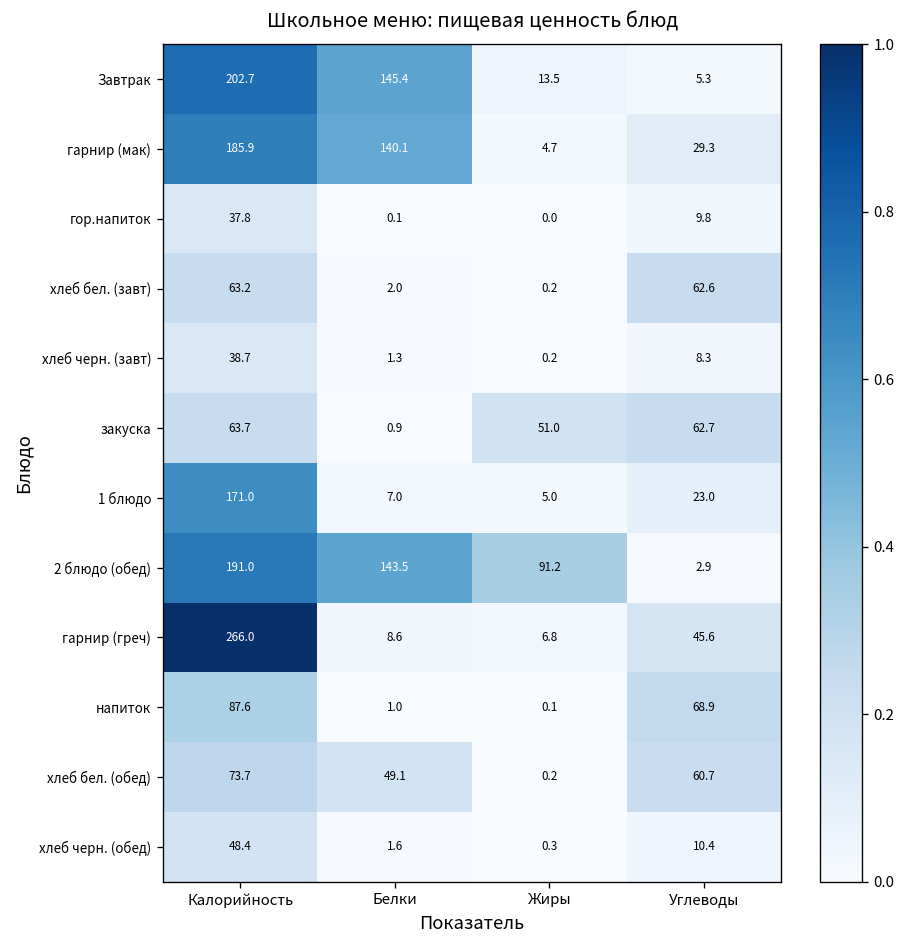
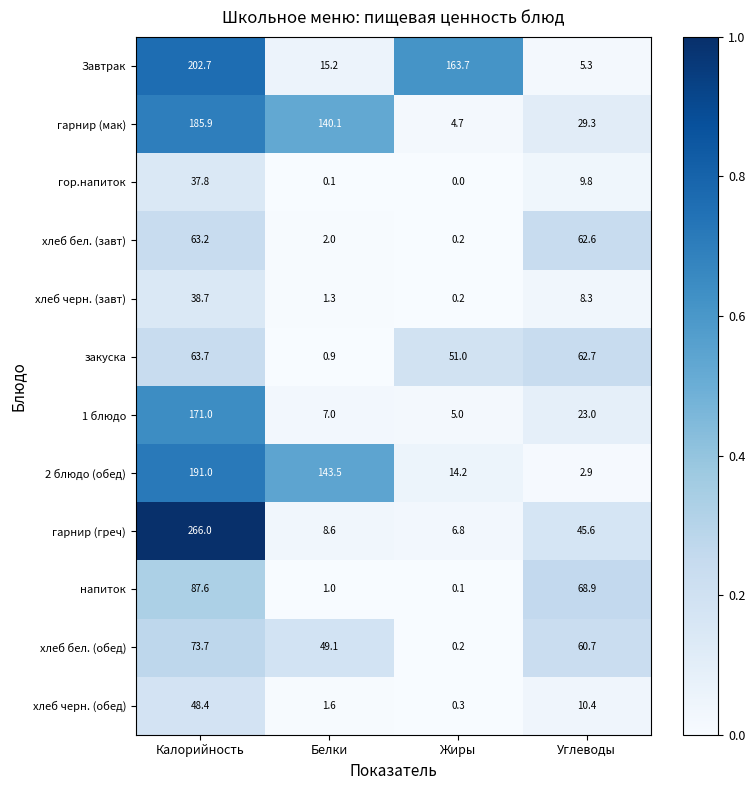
  {
    "Завтрак": {
      "Калорийность": 202.7,
-     "Белки": 145.4,
-     "Жиры": 13.5,
+     "Белки": 15.2,
+     "Жиры": 163.7,
      "Углеводы": 5.3
    },
    "гарнир (мак)": {
      "Калорийность": 185.9,
      "Белки": 140.1,
      "Жиры": 4.7,
      "Углеводы": 29.3
    },
    "гор.напиток": {
      "Калорийность": 37.8,
      "Белки": 0.1,
      "Жиры": 0.0,
      "Углеводы": 9.8
    },
    "хлеб бел. (завт)": {
      "Калорийность": 63.2,
      "Белки": 2.0,
      "Жиры": 0.2,
      "Углеводы": 62.6
    },
    "хлеб черн. (завт)": {
      "Калорийность": 38.7,
      "Белки": 1.3,
      "Жиры": 0.2,
      "Углеводы": 8.3
    },
    "закуска": {
      "Калорийность": 63.7,
      "Белки": 0.9,
      "Жиры": 51.0,
      "Углеводы": 62.7
    },
    "1 блюдо": {
      "Калорийность": 171.0,
      "Белки": 7.0,
      "Жиры": 5.0,
      "Углеводы": 23.0
    },
    "2 блюдо (обед)": {
      "Калорийность": 191.0,
      "Белки": 143.5,
-     "Жиры": 91.2,
+     "Жиры": 14.2,
      "Углеводы": 2.9
    },
    "гарнир (греч)": {
      "Калорийность": 266.0,
      "Белки": 8.6,
      "Жиры": 6.8,
      "Углеводы": 45.6
    },
    "напиток": {
      "Калорийность": 87.6,
      "Белки": 1.0,
      "Жиры": 0.1,
      "Углеводы": 68.9
    },
    "хлеб бел. (обед)": {
      "Калорийность": 73.7,
      "Белки": 49.1,
      "Жиры": 0.2,
      "Углеводы": 60.7
    },
    "хлеб черн. (обед)": {
      "Калорийность": 48.4,
      "Белки": 1.6,
      "Жиры": 0.3,
      "Углеводы": 10.4
    }
  }
